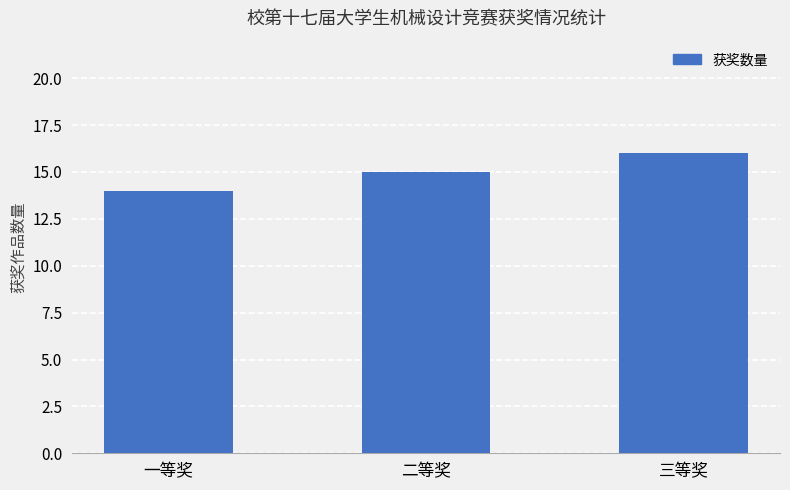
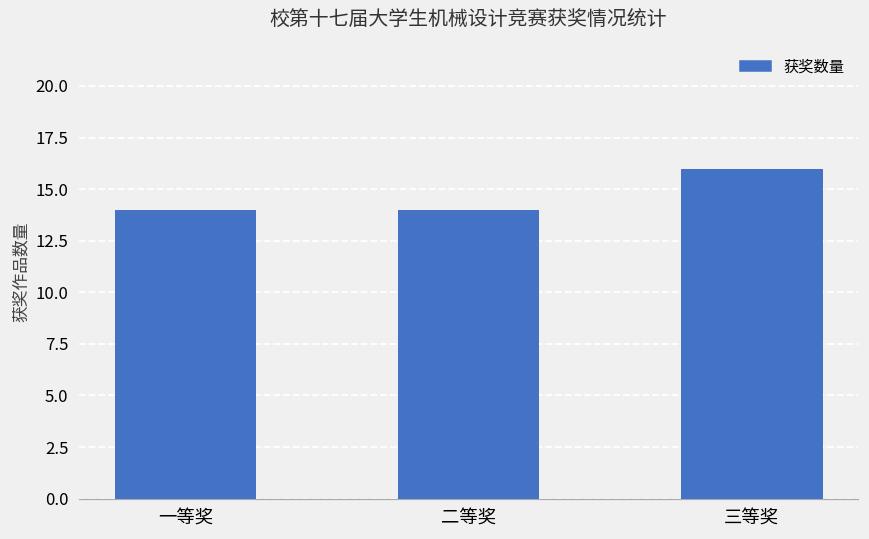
  {
    "一等奖": 14,
-   "二等奖": 15,
+   "二等奖": 14,
    "三等奖": 16
  }
